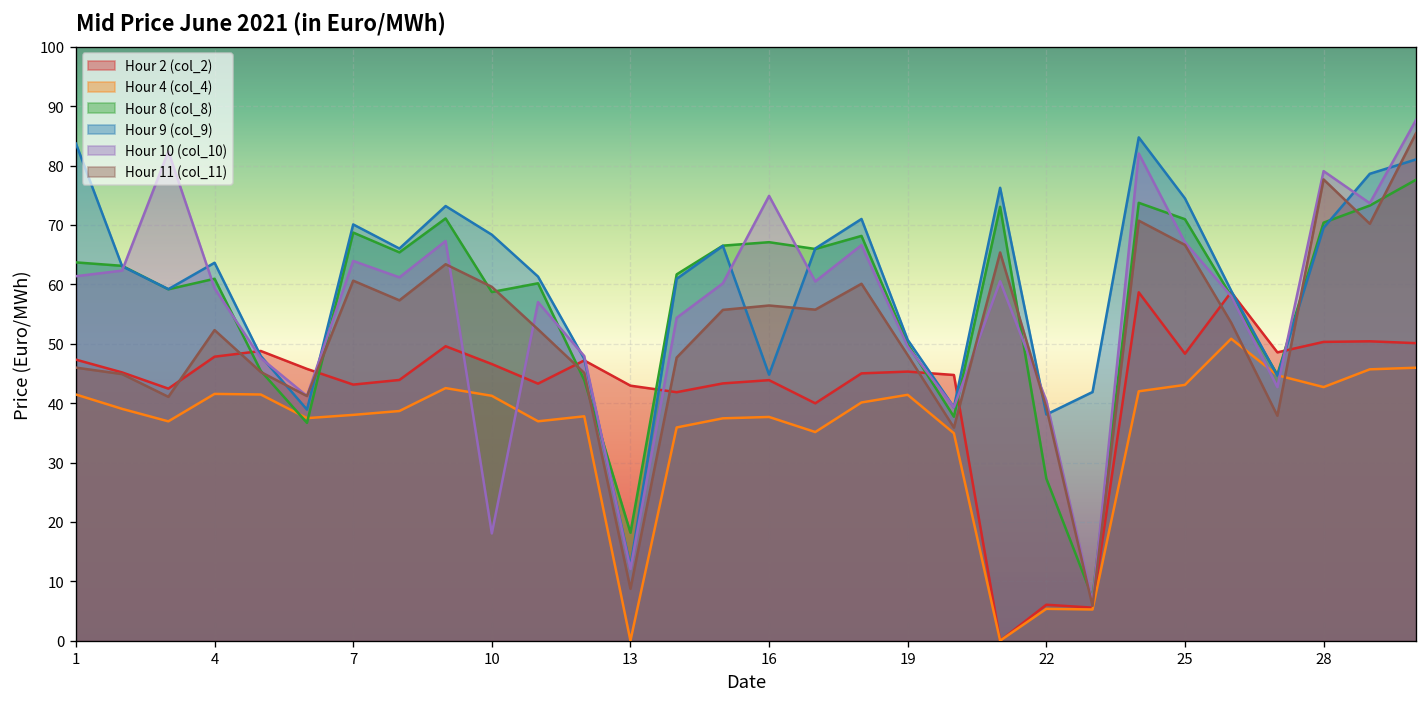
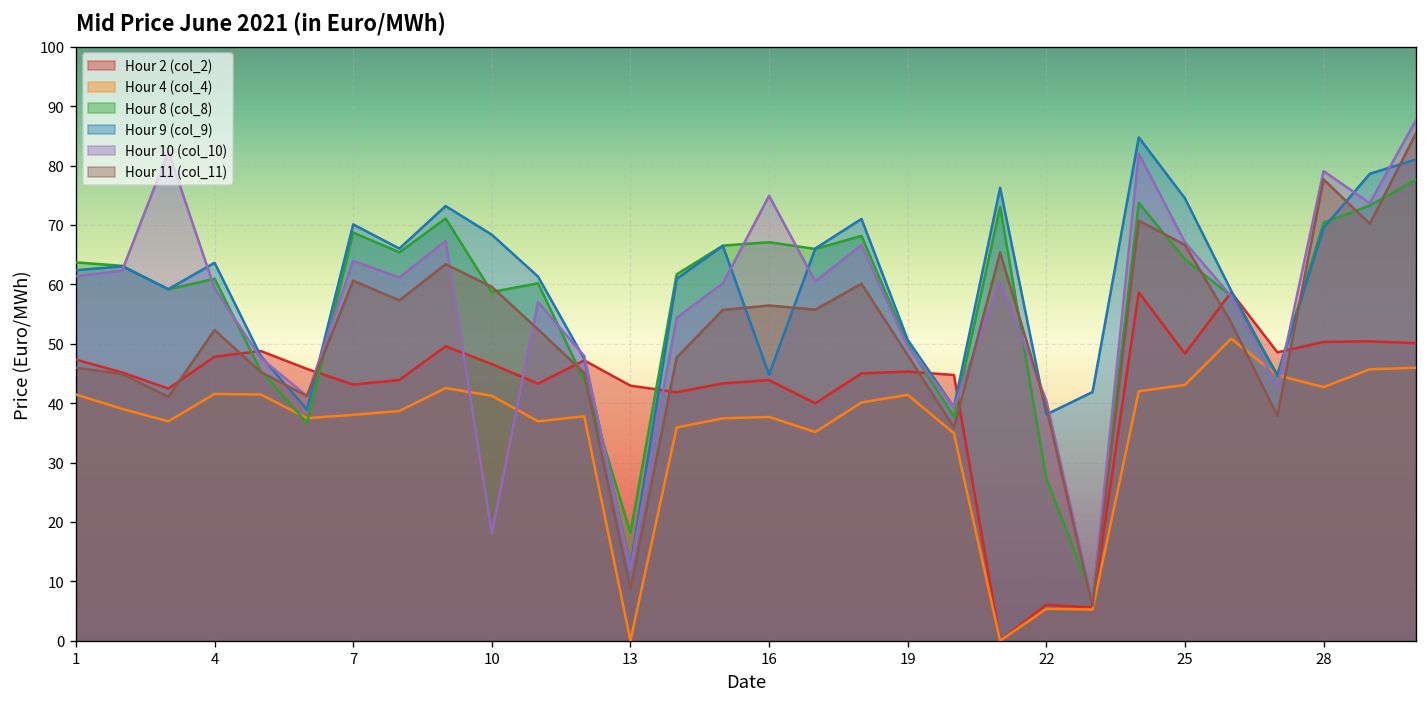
  {
    "Hour 8 (col_8)": {
      "1": 64,
      "4": 61,
      "7": 69,
      "10": 59,
      "13": 18,
      "16": 67,
      "22": 27,
-     "25": 71,
+     "25": 64,
      "28": 70
    },
    "Hour 9 (col_9)": {
-     "1": 84,
+     "1": 62,
      "4": 64,
      "7": 70,
      "10": 68,
      "16": 45,
      "19": 51,
      "22": 38,
      "25": 74,
      "28": 70
    },
    "Hour 10 (col_10)": {
      "1": 61,
      "4": 59,
      "7": 64,
      "10": 18,
      "16": 75,
      "22": 40,
      "28": 79
    }
  }
